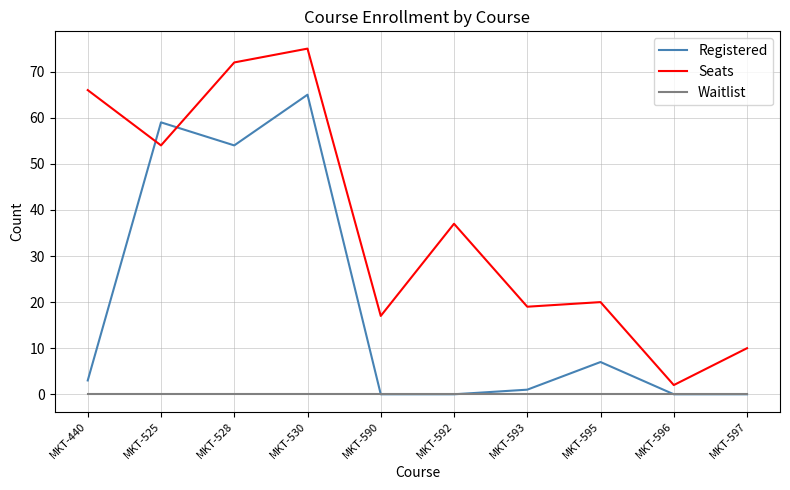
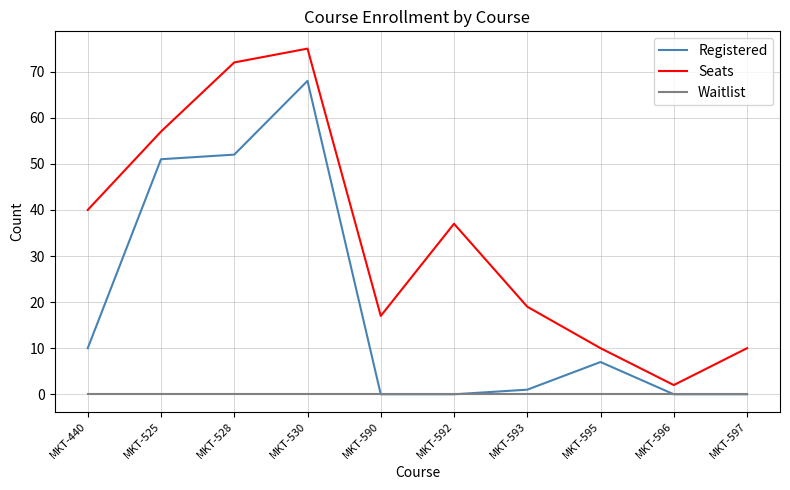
  {
    "Registered": {
-     "MKT-440": 3,
-     "MKT-525": 59,
-     "MKT-528": 54,
-     "MKT-530": 65,
+     "MKT-440": 10,
+     "MKT-525": 51,
+     "MKT-528": 52,
+     "MKT-530": 68,
      "MKT-593": 1,
      "MKT-595": 7
    },
    "Seats": {
-     "MKT-440": 66,
-     "MKT-525": 54,
+     "MKT-440": 40,
+     "MKT-525": 57,
      "MKT-528": 72,
      "MKT-530": 75,
      "MKT-590": 17,
      "MKT-592": 37,
      "MKT-593": 19,
-     "MKT-595": 20,
+     "MKT-595": 10,
      "MKT-596": 2,
      "MKT-597": 10
    },
    "Waitlist": {
      "MKT-440": 0,
      "MKT-525": 0,
      "MKT-528": 0,
      "MKT-530": 0,
      "MKT-593": 0,
      "MKT-595": 0
    }
  }
